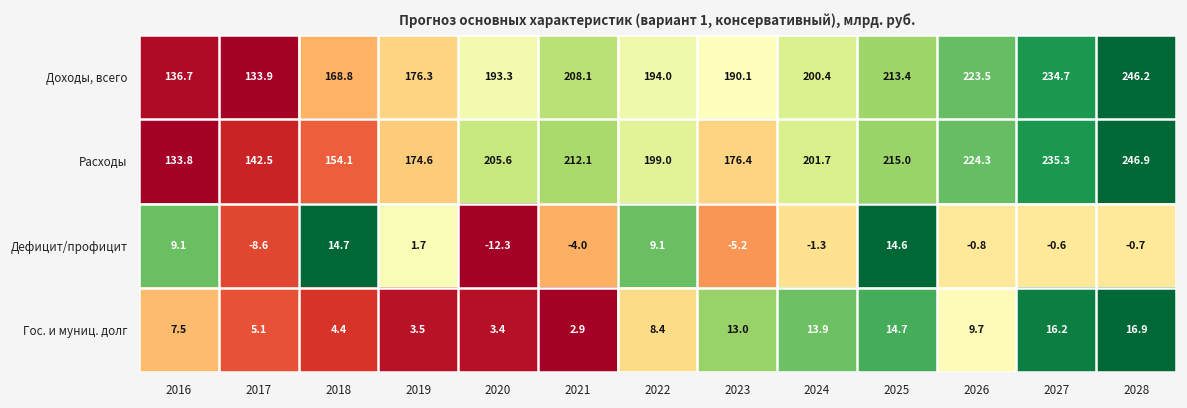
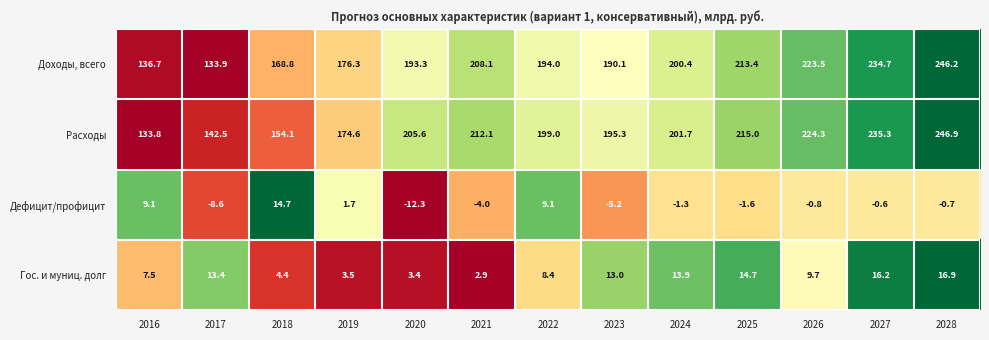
  {
    "Доходы, всего": {
      "2016": 136.7,
      "2017": 133.9,
      "2018": 168.8,
      "2019": 176.3,
      "2020": 193.3,
      "2021": 208.1,
      "2022": 194.0,
      "2023": 190.1,
      "2024": 200.4,
      "2025": 213.4,
      "2026": 223.5,
      "2027": 234.7,
      "2028": 246.2
    },
    "Расходы": {
      "2016": 133.8,
      "2017": 142.5,
      "2018": 154.1,
      "2019": 174.6,
      "2020": 205.6,
      "2021": 212.1,
      "2022": 199.0,
-     "2023": 176.4,
+     "2023": 195.3,
      "2024": 201.7,
      "2025": 215.0,
      "2026": 224.3,
      "2027": 235.3,
      "2028": 246.9
    },
    "Дефицит/профицит": {
      "2016": 9.1,
      "2017": -8.6,
      "2018": 14.7,
      "2019": 1.7,
      "2020": -12.3,
      "2021": -4.0,
      "2022": 9.1,
      "2023": -5.2,
      "2024": -1.3,
-     "2025": 14.6,
+     "2025": -1.6,
      "2026": -0.8,
      "2027": -0.6,
      "2028": -0.7
    },
    "Гос. и муниц. долг": {
      "2016": 7.5,
-     "2017": 5.1,
+     "2017": 13.4,
      "2018": 4.4,
      "2019": 3.5,
      "2020": 3.4,
      "2021": 2.9,
      "2022": 8.4,
      "2023": 13.0,
      "2024": 13.9,
      "2025": 14.7,
      "2026": 9.7,
      "2027": 16.2,
      "2028": 16.9
    }
  }
